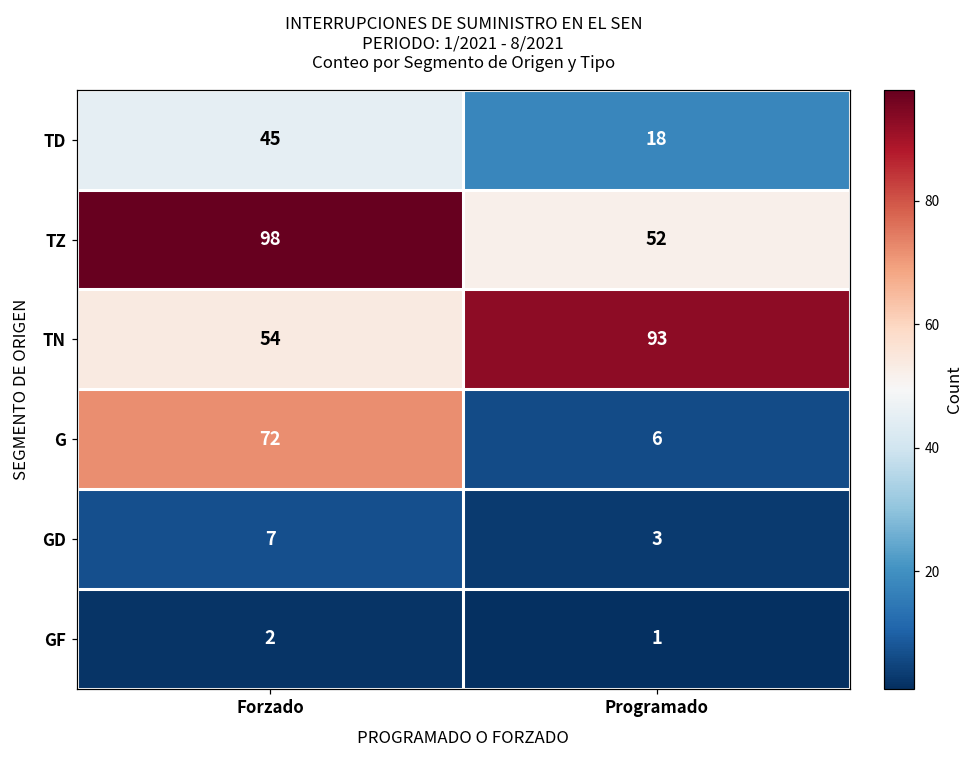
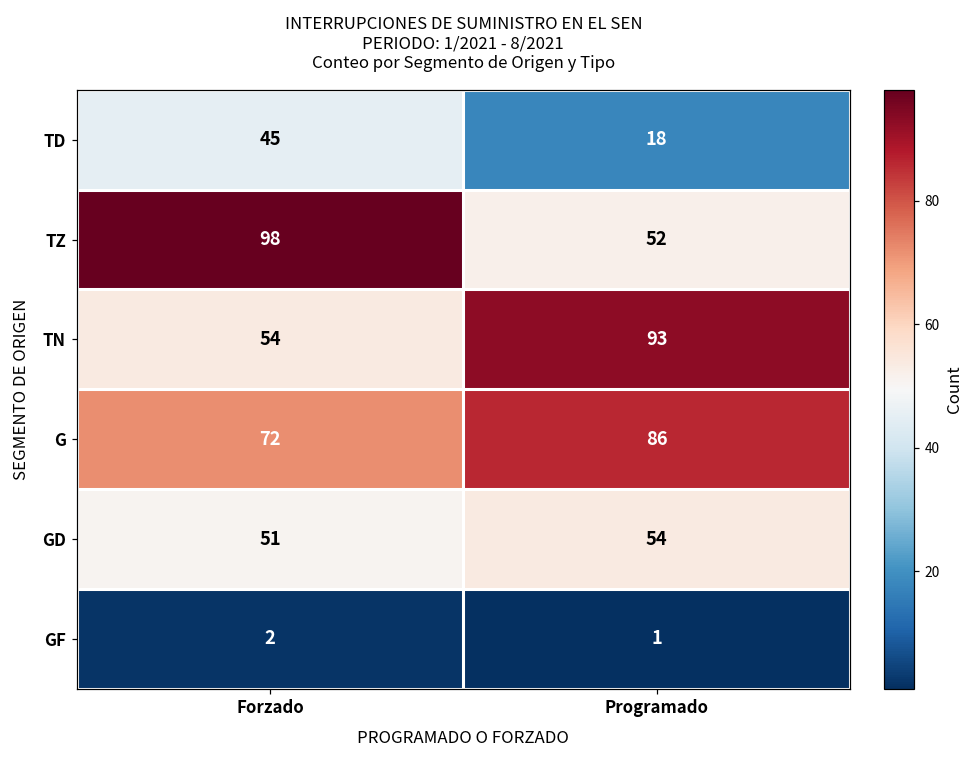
  {
    "TD": {
      "Forzado": 45,
      "Programado": 18
    },
    "TZ": {
      "Forzado": 98,
      "Programado": 52
    },
    "TN": {
      "Forzado": 54,
      "Programado": 93
    },
    "G": {
      "Forzado": 72,
-     "Programado": 6
+     "Programado": 86
    },
    "GD": {
-     "Forzado": 7,
-     "Programado": 3
+     "Forzado": 51,
+     "Programado": 54
    },
    "GF": {
      "Forzado": 2,
      "Programado": 1
    }
  }
